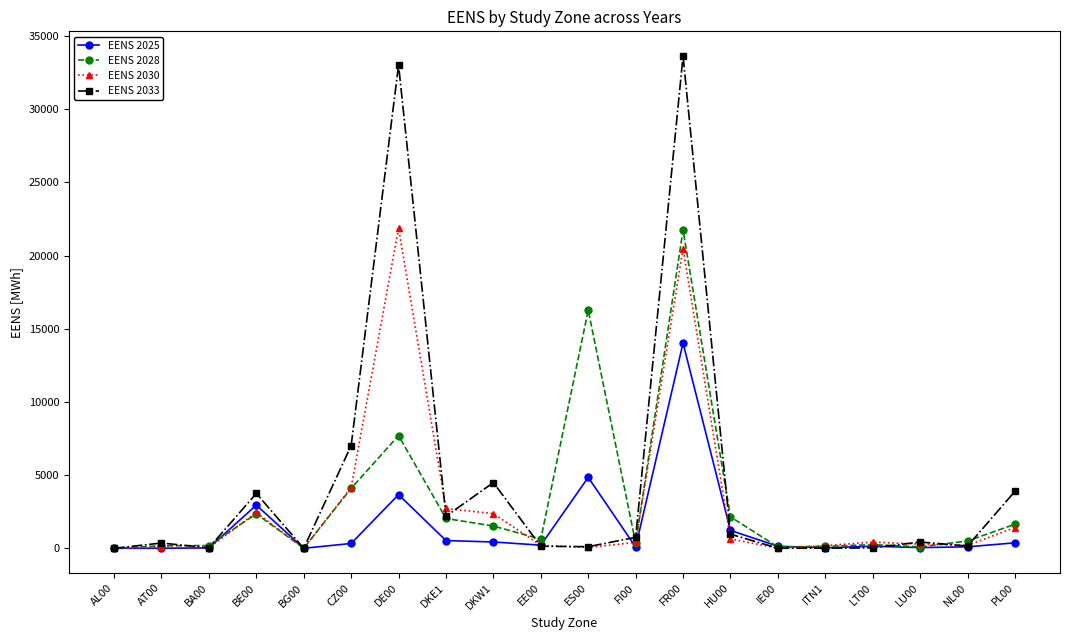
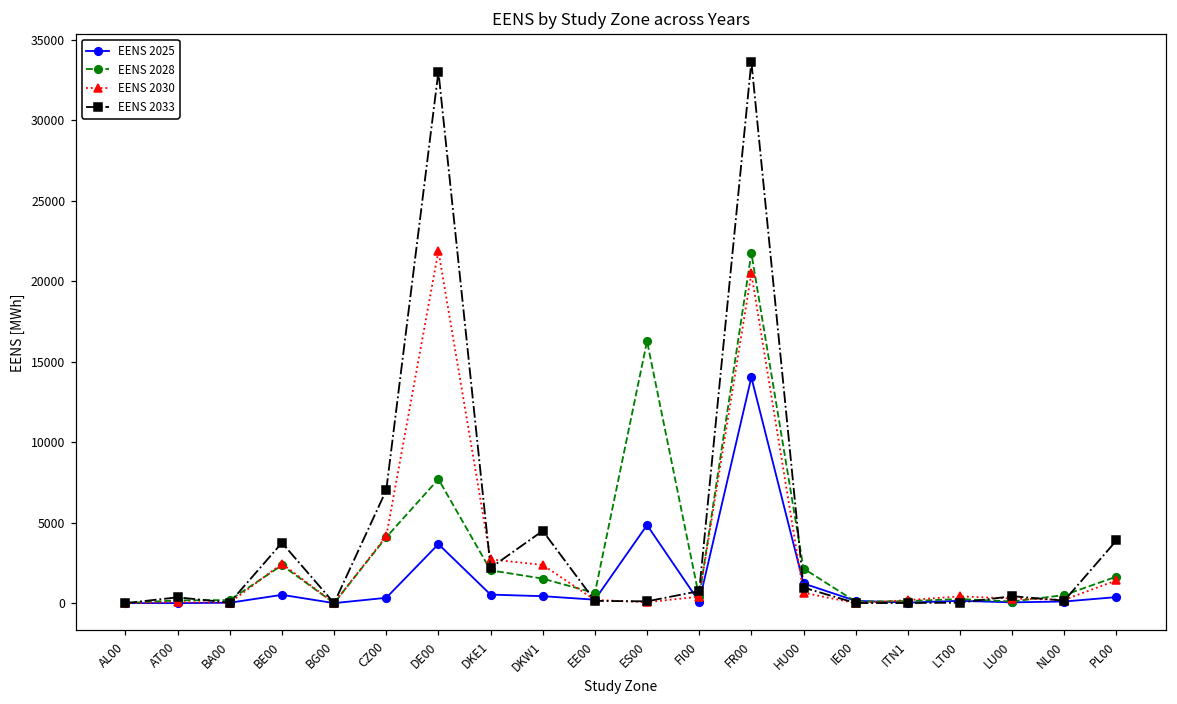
  {
    "EENS 2025": {
-     "BE00": 2900,
+     "BE00": 500,
      "CZ00": 300,
      "DE00": 3700,
      "DKE1": 500,
      "DKW1": 400,
      "ES00": 4800,
      "FI00": 100,
      "FR00": 14000,
      "HU00": 1200,
      "PL00": 400
    },
    "EENS 2028": {
      "DE00": 7700,
      "DKW1": 1500,
      "EE00": 600,
      "ES00": 16300,
      "FR00": 21700,
      "HU00": 2100,
      "NL00": 500,
      "PL00": 1600
    },
    "EENS 2030": {
      "DE00": 21900,
      "DKE1": 2700,
      "DKW1": 2400,
      "FR00": 20500,
      "HU00": 600,
      "PL00": 1400
    },
    "EENS 2033": {
      "AT00": 400,
      "BE00": 3700,
      "CZ00": 7000,
      "DE00": 33000,
      "DKW1": 4500,
      "FI00": 700,
      "FR00": 33600,
      "HU00": 1000,
      "PL00": 3900
    }
  }
